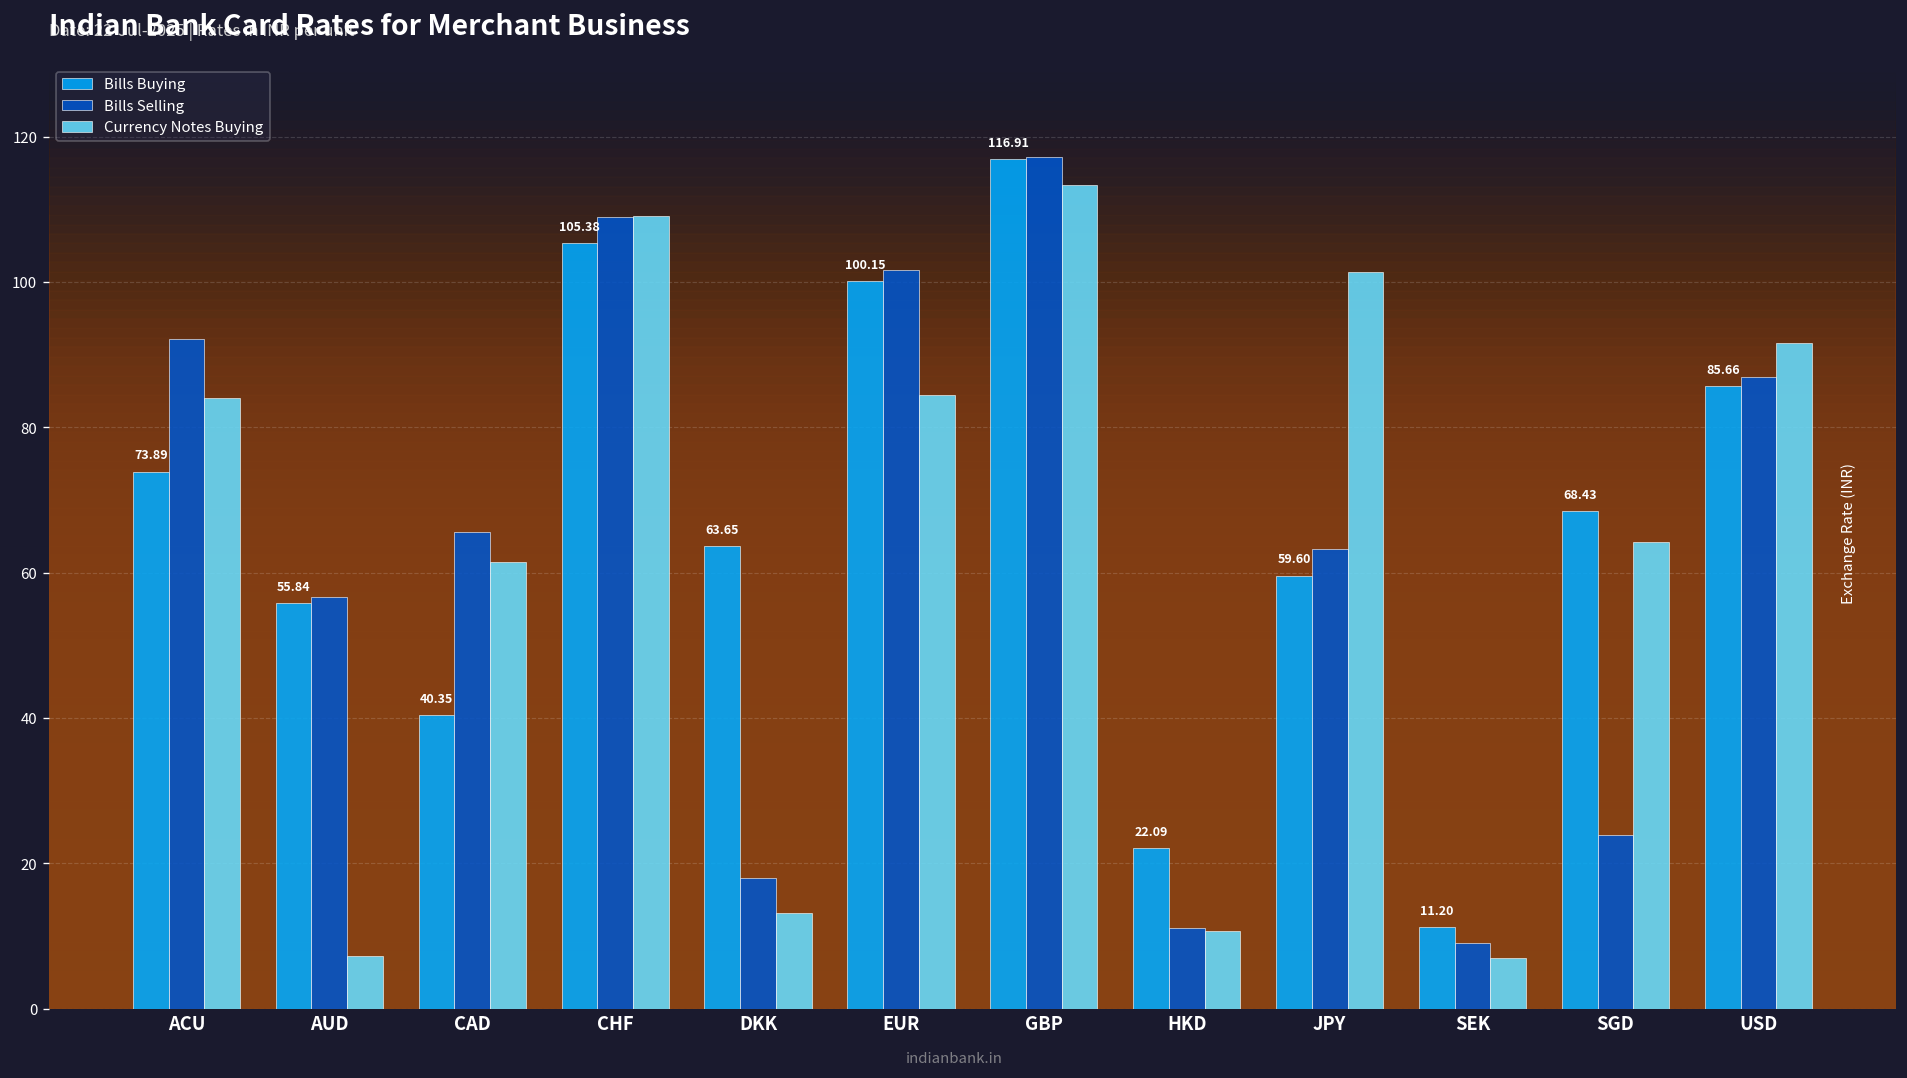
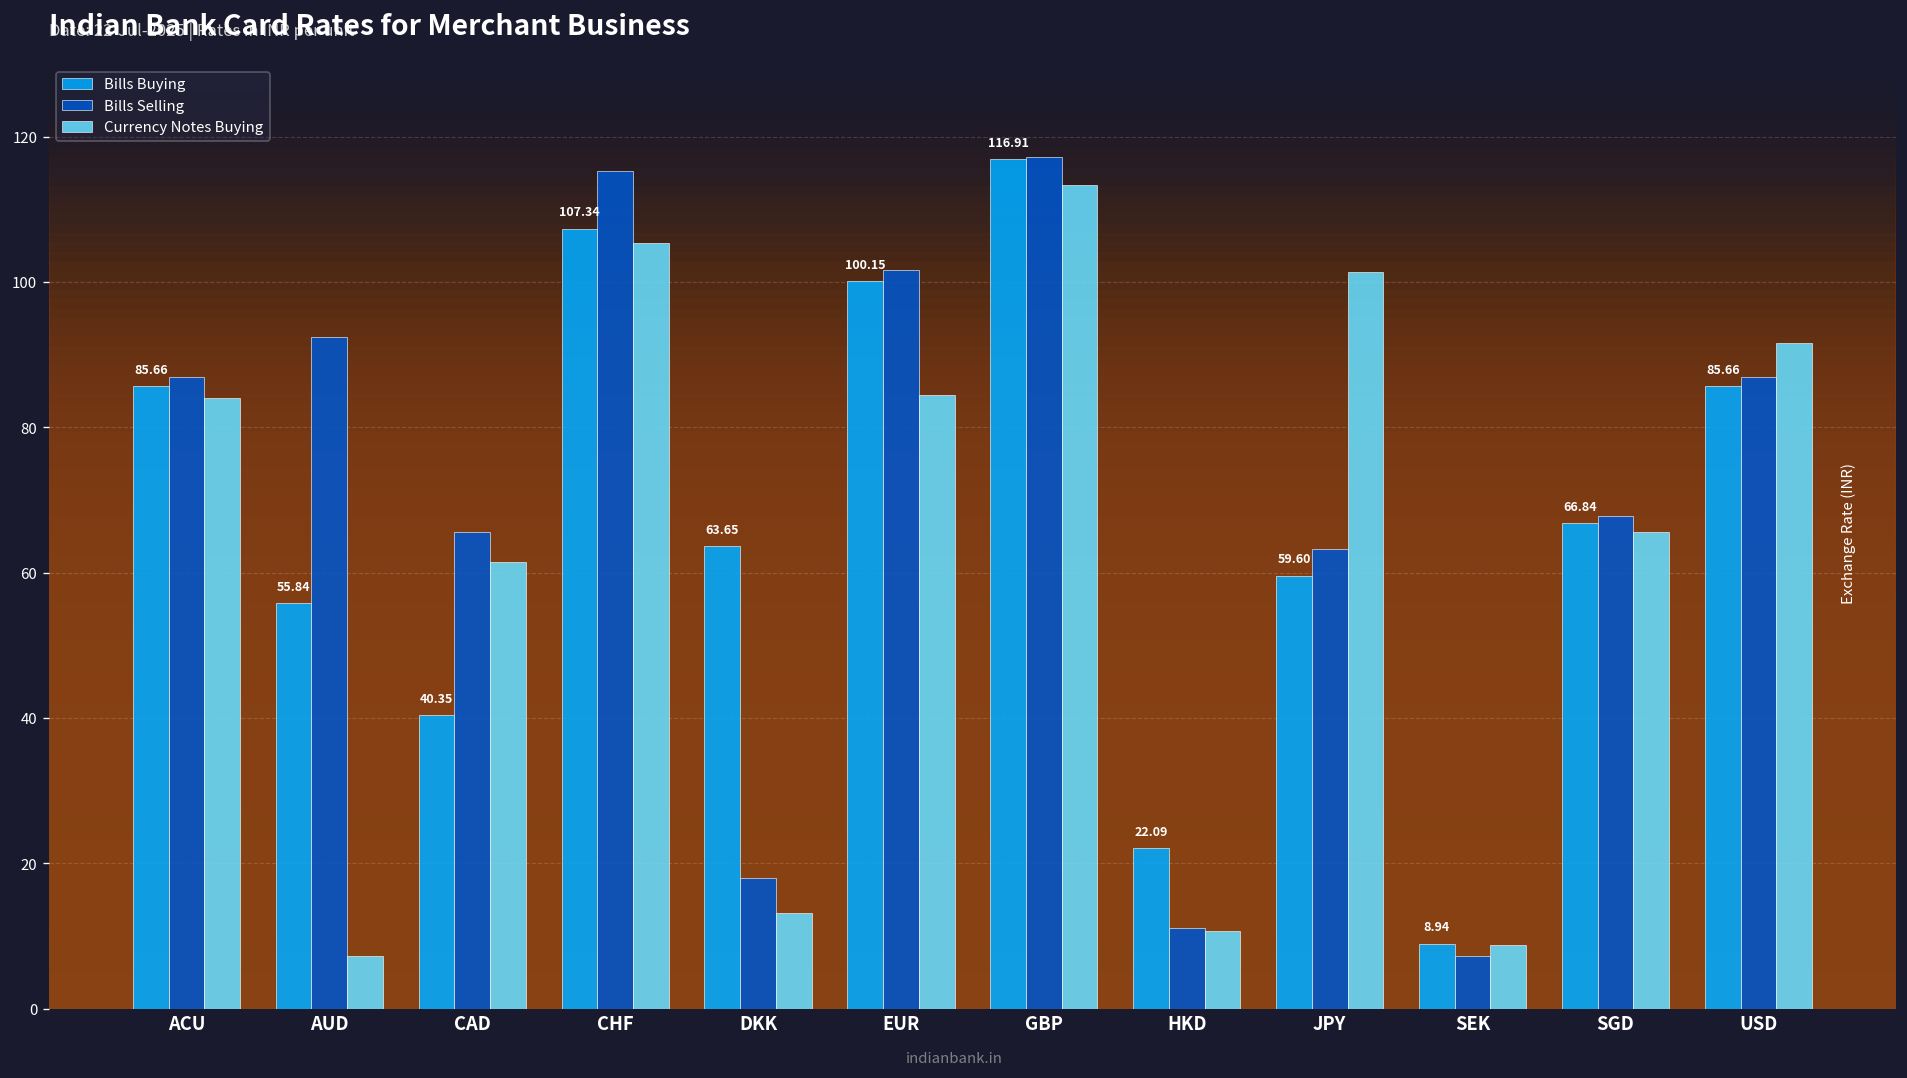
  {
    "Bills Buying": {
-     "ACU": 73.89,
+     "ACU": 85.66,
      "AUD": 55.84,
      "CAD": 40.35,
-     "CHF": 105.38,
+     "CHF": 107.34,
      "DKK": 63.65,
      "EUR": 100.15,
      "GBP": 116.91,
      "HKD": 22.09,
      "JPY": 59.60,
-     "SEK": 11.20,
-     "SGD": 68.43,
+     "SEK": 8.94,
+     "SGD": 66.84,
      "USD": 85.66
    },
    "Bills Selling": {
-     "ACU": 92,
-     "AUD": 57,
+     "ACU": 87,
+     "AUD": 92,
      "CAD": 66,
-     "CHF": 109,
+     "CHF": 115,
      "DKK": 18,
      "EUR": 102,
      "GBP": 117,
      "HKD": 11,
      "JPY": 63,
-     "SEK": 9,
-     "SGD": 24,
+     "SEK": 7,
+     "SGD": 68,
      "USD": 87
    },
    "Currency Notes Buying": {
      "ACU": 84,
      "AUD": 7,
      "CAD": 61,
-     "CHF": 109,
+     "CHF": 105,
      "DKK": 13,
      "EUR": 84,
      "GBP": 113,
      "HKD": 11,
      "JPY": 101,
-     "SEK": 7,
-     "SGD": 64,
+     "SEK": 9,
+     "SGD": 66,
      "USD": 92
    }
  }
